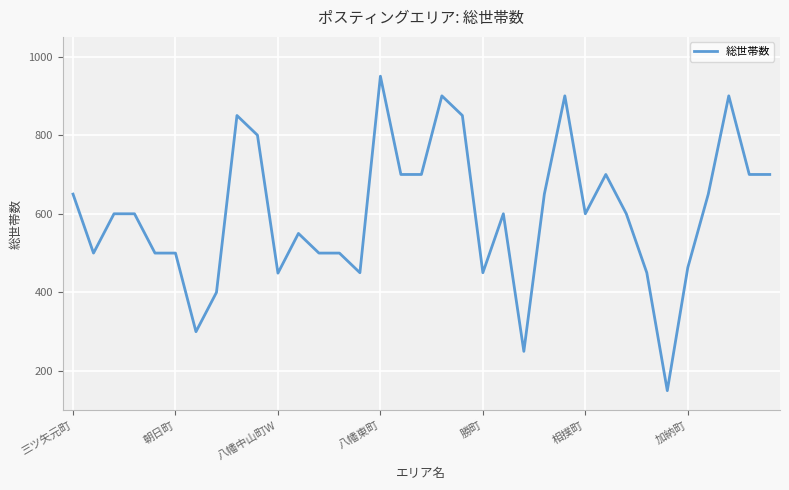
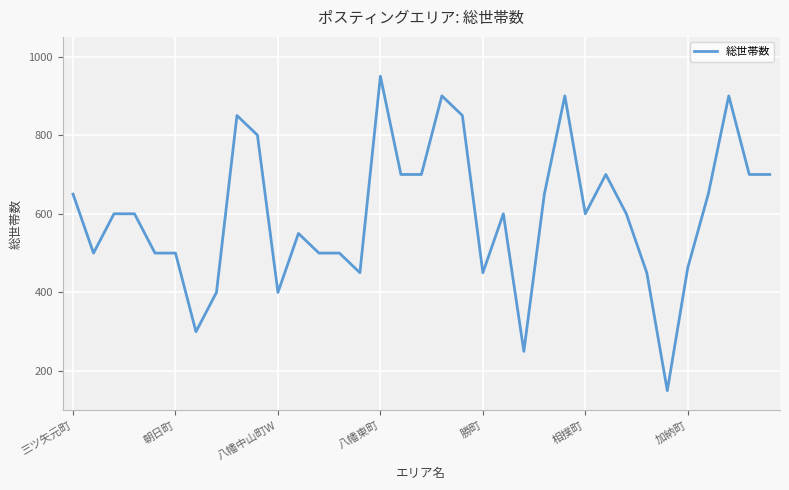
  {
    "三ツ矢元町": 650,
    "朝日町": 500,
-   "八幡中山町W": 450,
+   "八幡中山町W": 400,
    "八幡東町": 950,
    "勝町": 450,
    "相撲町": 600,
    "加納町": 460
  }
